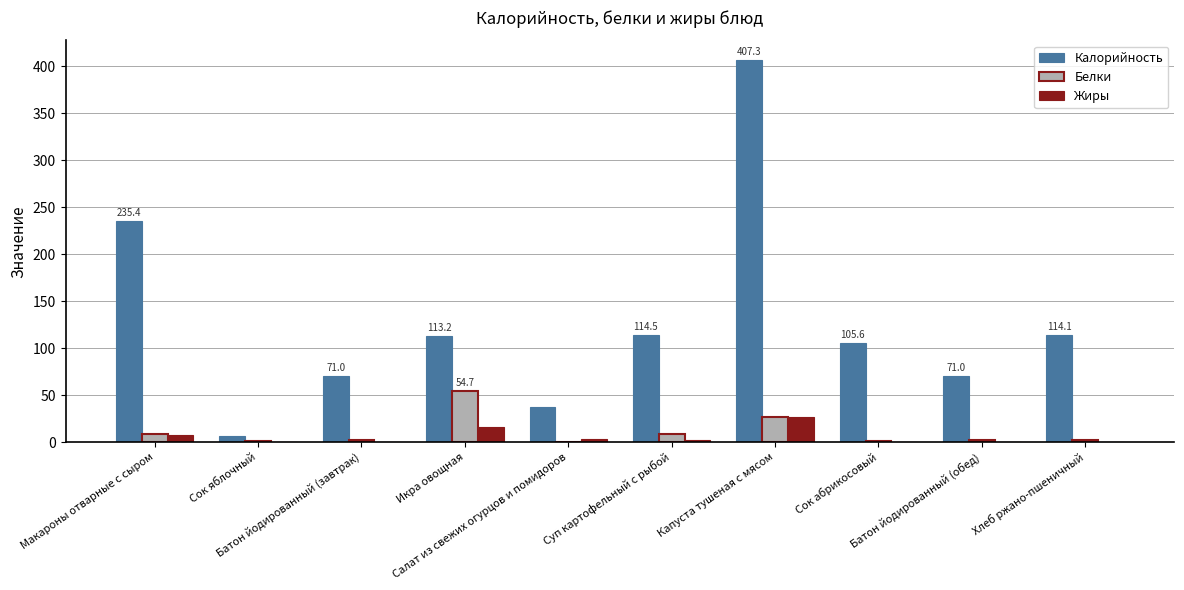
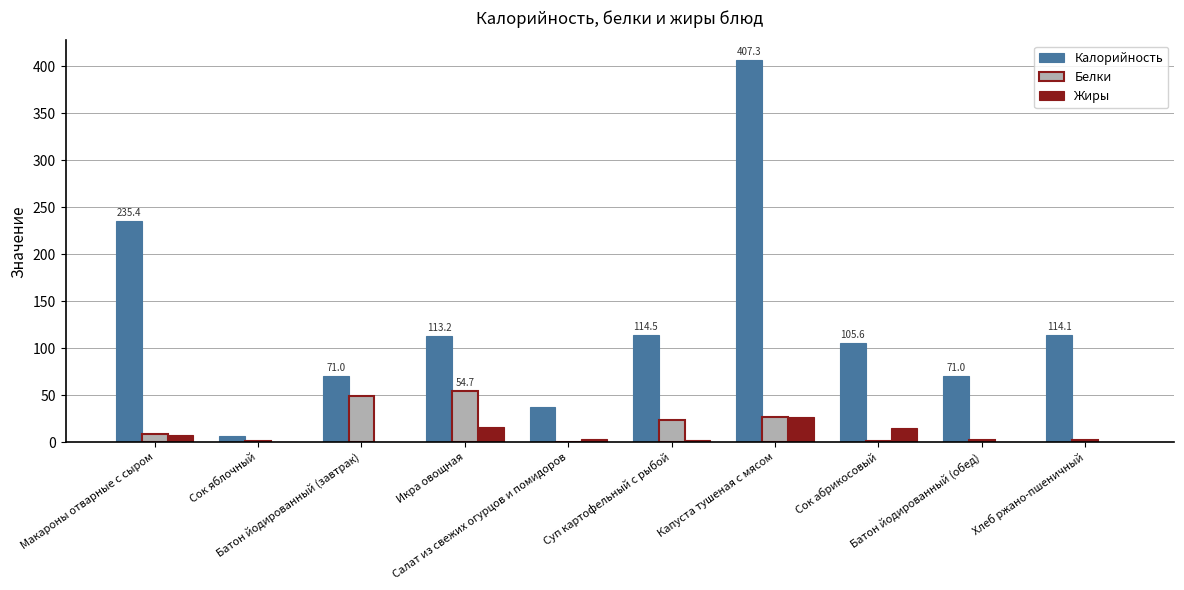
  {
    "Калорийность": {
      "Макароны отварные с сыром": 235.4,
      "Батон йодированный (завтрак)": 71.0,
      "Икра овощная": 113.2,
      "Суп картофельный с рыбой": 114.5,
      "Капуста тушеная с мясом": 407.3,
      "Сок абрикосовый": 105.6,
      "Батон йодированный (обед)": 71.0,
      "Хлеб ржано-пшеничный": 114.1
    },
    "Белки": {
      "Макароны отварные с сыром": 10,
-     "Батон йодированный (завтрак)": 0,
-     "Суп картофельный с рыбой": 10,
+     "Батон йодированный (завтрак)": 50,
+     "Суп картофельный с рыбой": 20,
      "Капуста тушеная с мясом": 30
    },
    "Жиры": {
      "Макароны отварные с сыром": 10,
      "Батон йодированный (завтрак)": 0,
      "Икра овощная": 20,
      "Салат из свежих огурцов и помидоров": 0,
      "Капуста тушеная с мясом": 30,
-     "Сок абрикосовый": 0,
+     "Сок абрикосовый": 20,
      "Батон йодированный (обед)": 0
    }
  }
